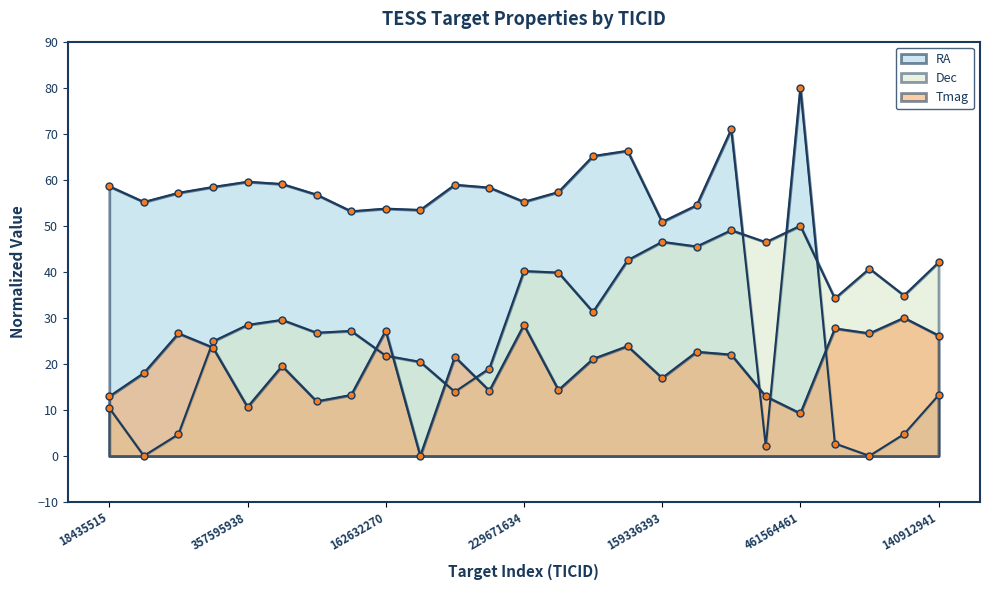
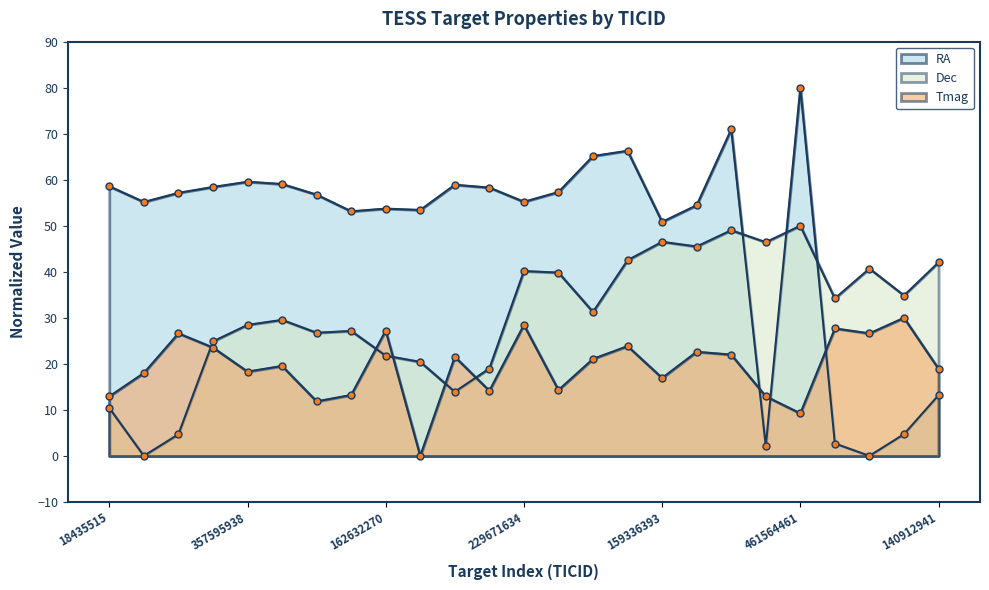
  {
    "Tmag": {
      "18435515": 13,
-     "357595938": 11,
+     "357595938": 18,
      "162632270": 27,
      "229671634": 28,
      "159336393": 17,
      "461564461": 9,
-     "140912941": 26
+     "140912941": 19
    }
  }
